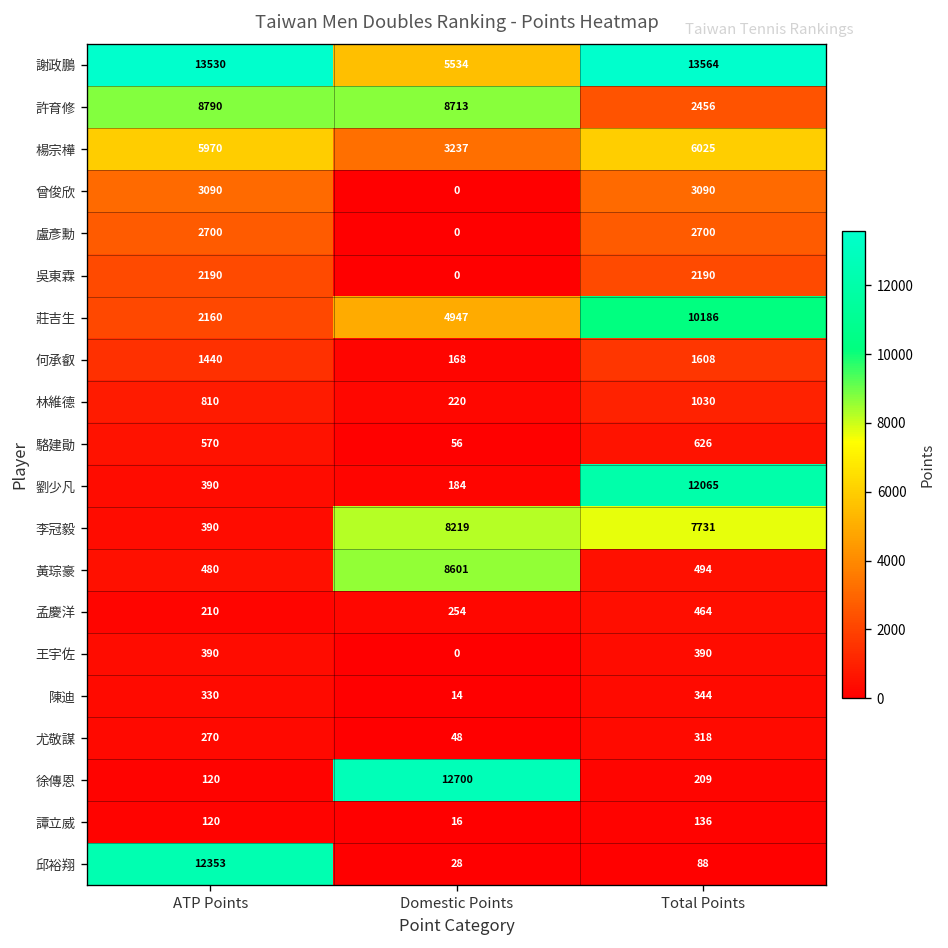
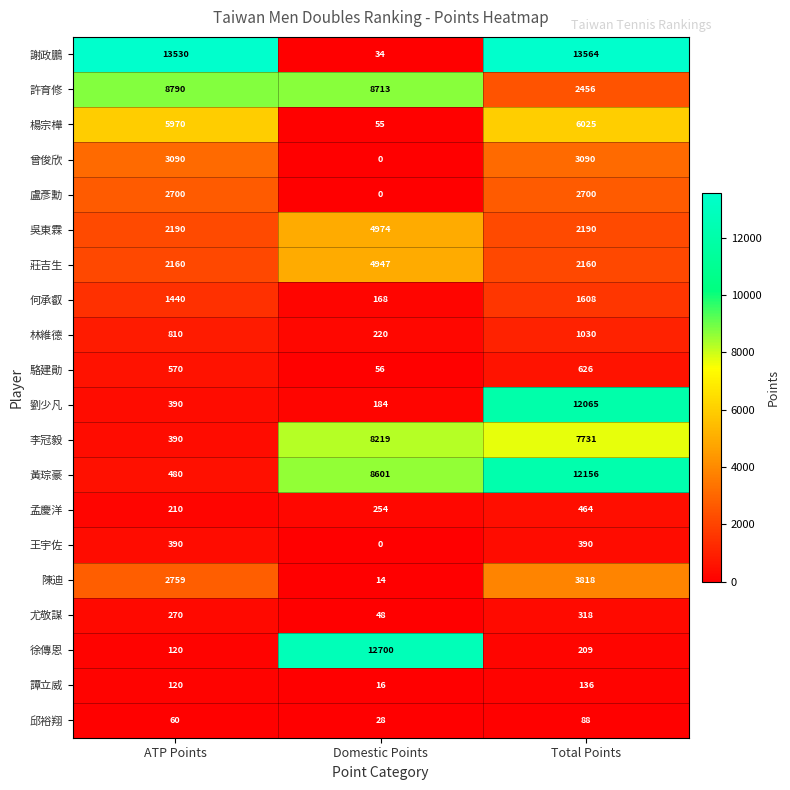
  {
    "謝政鵬": {
      "ATP Points": 13530,
-     "Domestic Points": 5534,
+     "Domestic Points": 34,
      "Total Points": 13564
    },
    "許育修": {
      "ATP Points": 8790,
      "Domestic Points": 8713,
      "Total Points": 2456
    },
    "楊宗樺": {
      "ATP Points": 5970,
-     "Domestic Points": 3237,
+     "Domestic Points": 55,
      "Total Points": 6025
    },
    "曾俊欣": {
      "ATP Points": 3090,
      "Domestic Points": 0,
      "Total Points": 3090
    },
    "盧彥勳": {
      "ATP Points": 2700,
      "Domestic Points": 0,
      "Total Points": 2700
    },
    "吳東霖": {
      "ATP Points": 2190,
-     "Domestic Points": 0,
+     "Domestic Points": 4974,
      "Total Points": 2190
    },
    "莊吉生": {
      "ATP Points": 2160,
      "Domestic Points": 4947,
-     "Total Points": 10186
+     "Total Points": 2160
    },
    "何承叡": {
      "ATP Points": 1440,
      "Domestic Points": 168,
      "Total Points": 1608
    },
    "林維德": {
      "ATP Points": 810,
      "Domestic Points": 220,
      "Total Points": 1030
    },
    "駱建勛": {
      "ATP Points": 570,
      "Domestic Points": 56,
      "Total Points": 626
    },
    "劉少凡": {
      "ATP Points": 390,
      "Domestic Points": 184,
      "Total Points": 12065
    },
    "李冠毅": {
      "ATP Points": 390,
      "Domestic Points": 8219,
      "Total Points": 7731
    },
    "黃琮豪": {
      "ATP Points": 480,
      "Domestic Points": 8601,
-     "Total Points": 494
+     "Total Points": 12156
    },
    "孟慶洋": {
      "ATP Points": 210,
      "Domestic Points": 254,
      "Total Points": 464
    },
    "王宇佐": {
      "ATP Points": 390,
      "Domestic Points": 0,
      "Total Points": 390
    },
    "陳迪": {
-     "ATP Points": 330,
+     "ATP Points": 2759,
      "Domestic Points": 14,
-     "Total Points": 344
+     "Total Points": 3818
    },
    "尤敬謀": {
      "ATP Points": 270,
      "Domestic Points": 48,
      "Total Points": 318
    },
    "徐傳恩": {
      "ATP Points": 120,
      "Domestic Points": 12700,
      "Total Points": 209
    },
    "譚立威": {
      "ATP Points": 120,
      "Domestic Points": 16,
      "Total Points": 136
    },
    "邱裕翔": {
-     "ATP Points": 12353,
+     "ATP Points": 60,
      "Domestic Points": 28,
      "Total Points": 88
    }
  }
